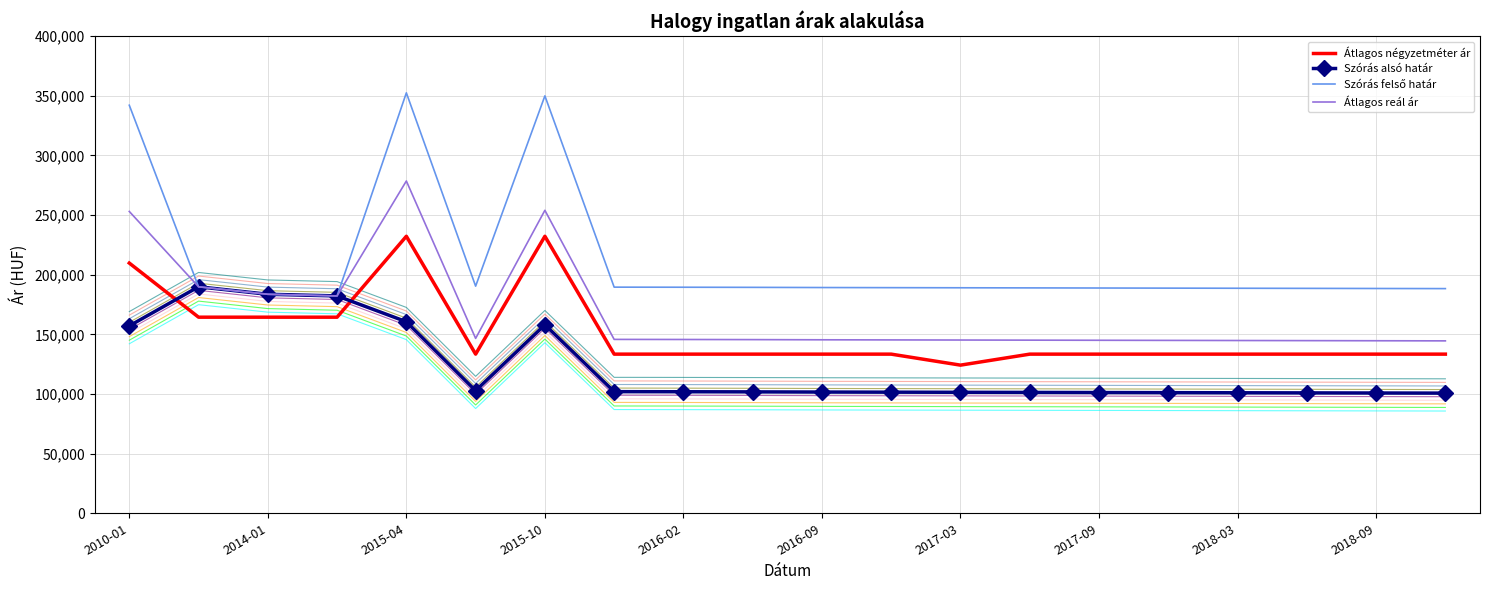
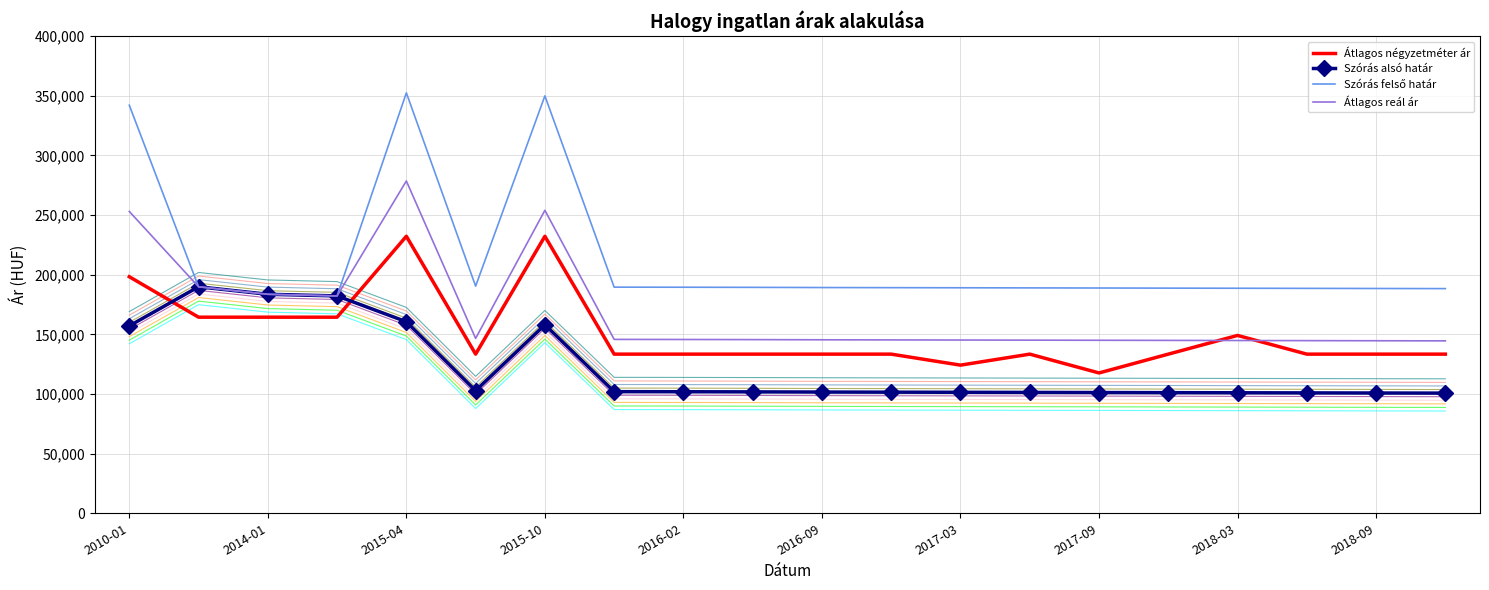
  {
    "Szórás alsó határ": {
      "2010-01": "157,000",
      "2015-04": "161,000",
      "2015-10": "158,000",
      "2016-02": "102,000",
      "2016-09": "102,000",
      "2017-03": "101,000",
      "2017-09": "101,000",
      "2018-03": "101,000",
      "2018-09": "101,000"
    },
    "Átlagos négyzetméter ár": {
-     "2010-01": "210,000",
+     "2010-01": "198,000",
      "2014-01": "164,000",
      "2015-04": "232,000",
      "2015-10": "232,000",
      "2016-02": "133,000",
      "2016-09": "133,000",
      "2017-03": "124,000",
-     "2017-09": "133,000",
-     "2018-03": "133,000",
+     "2017-09": "118,000",
+     "2018-03": "149,000",
      "2018-09": "133,000"
    },
    "Szórás felső határ": {
      "2010-01": "342,000",
      "2015-04": "352,000",
      "2015-10": "350,000",
      "2016-02": "189,000",
      "2016-09": "189,000",
      "2017-03": "189,000",
      "2017-09": "189,000",
      "2018-03": "189,000",
      "2018-09": "188,000"
    },
    "Átlagos reál ár": {
      "2010-01": "253,000",
      "2015-04": "278,000",
      "2015-10": "254,000",
      "2016-02": "146,000",
      "2016-09": "145,000",
      "2017-03": "145,000",
      "2017-09": "145,000",
      "2018-03": "145,000",
      "2018-09": "145,000"
    }
  }
